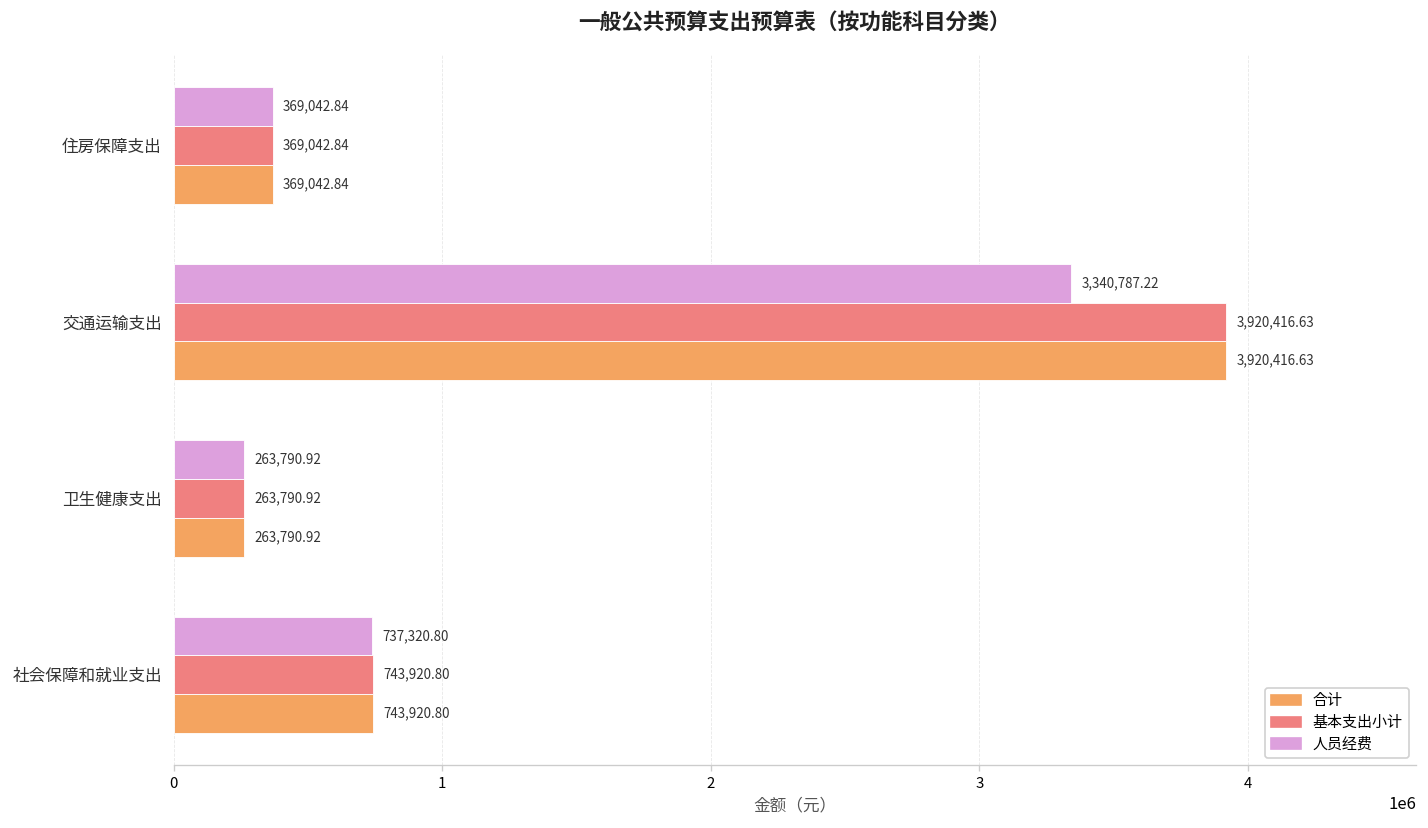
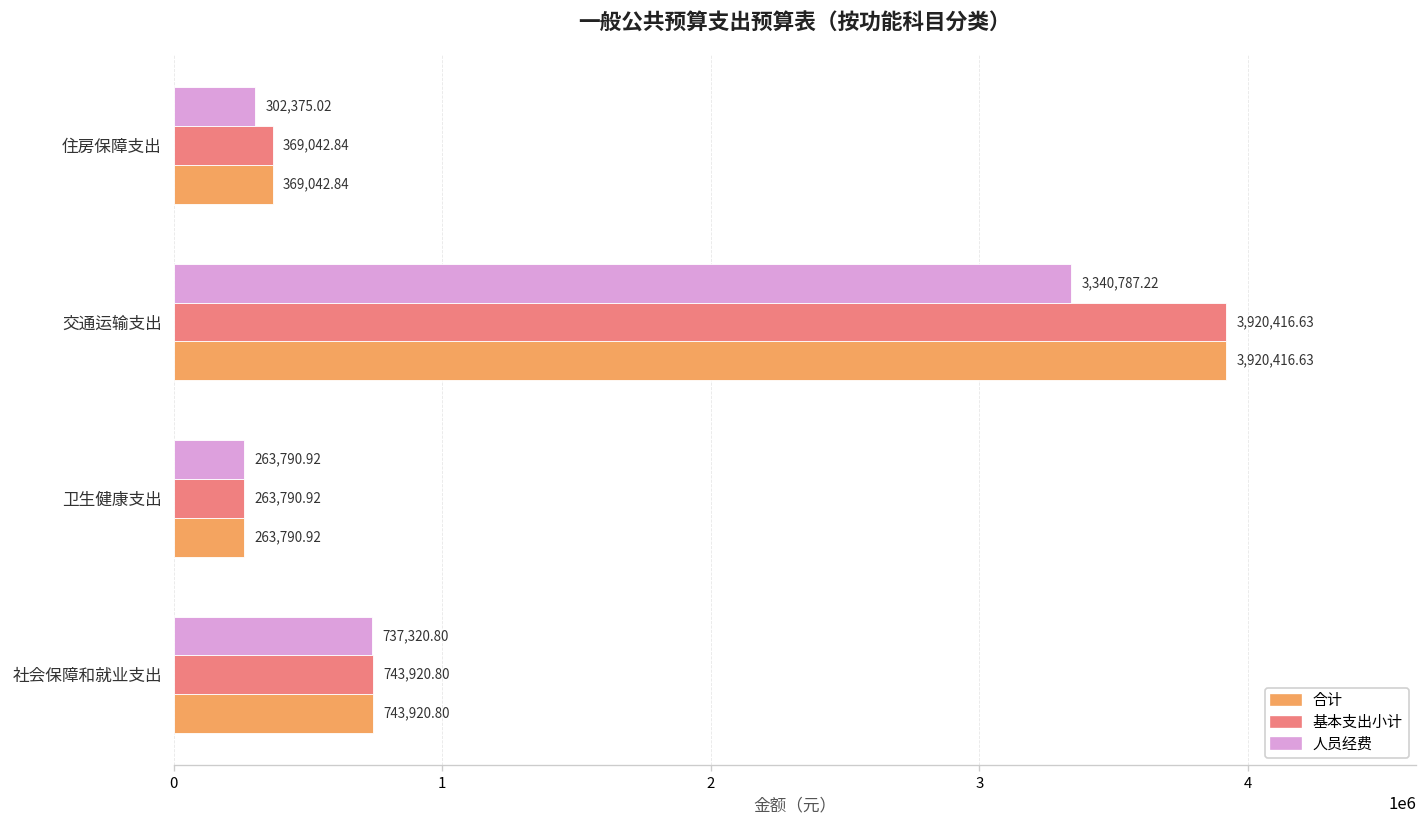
  {
    "人员经费": {
-     "住房保障支出": "369,042.84",
+     "住房保障支出": "302,375.02",
      "交通运输支出": "3,340,787.22",
      "卫生健康支出": "263,790.92",
      "社会保障和就业支出": "737,320.80"
    }
  }
